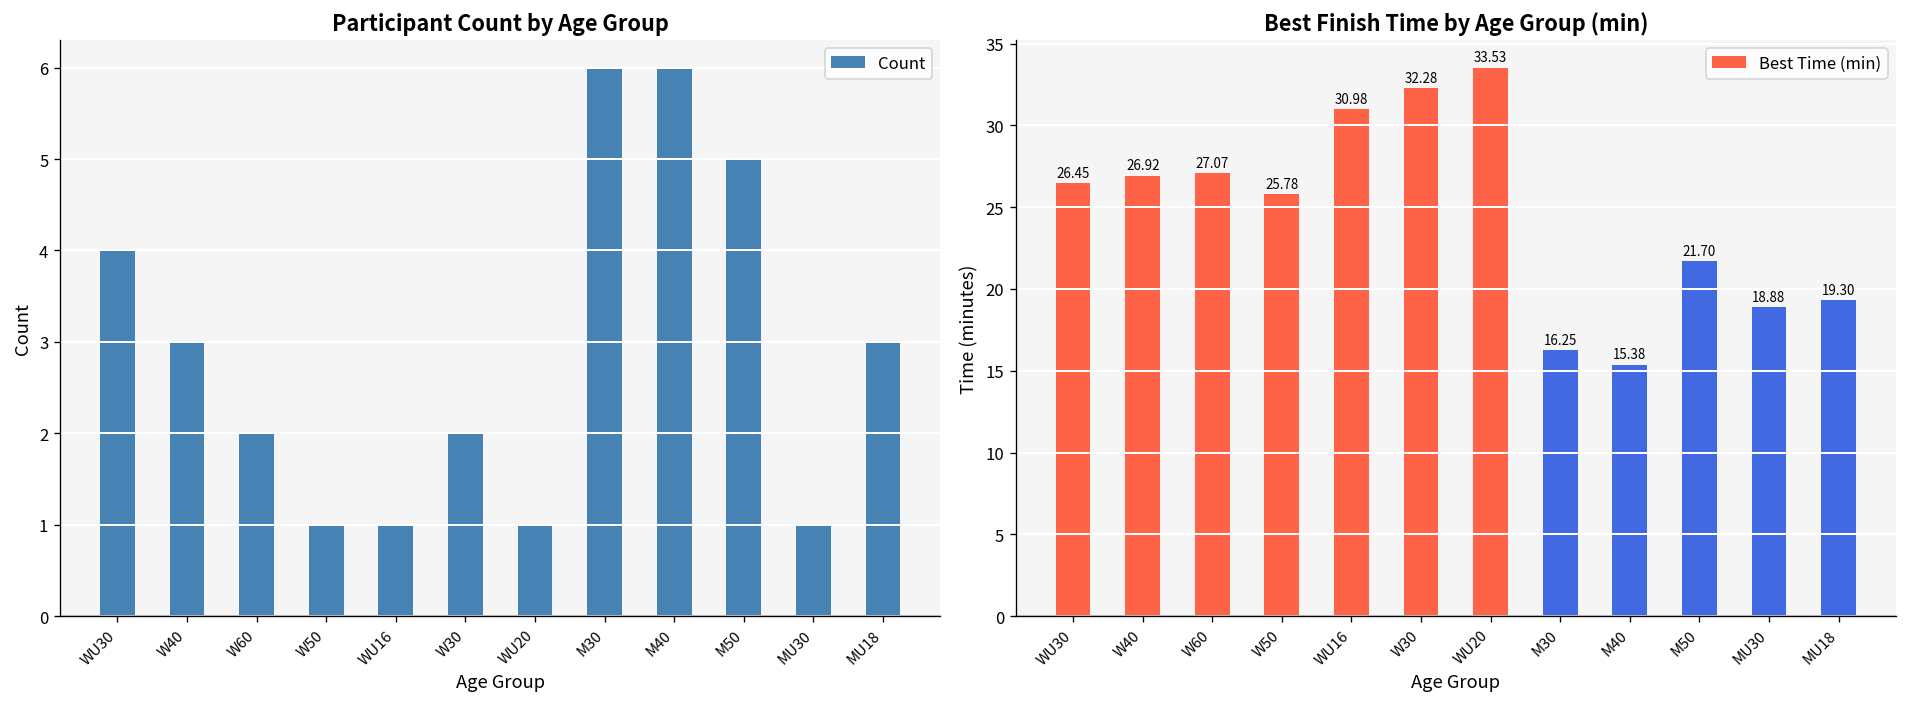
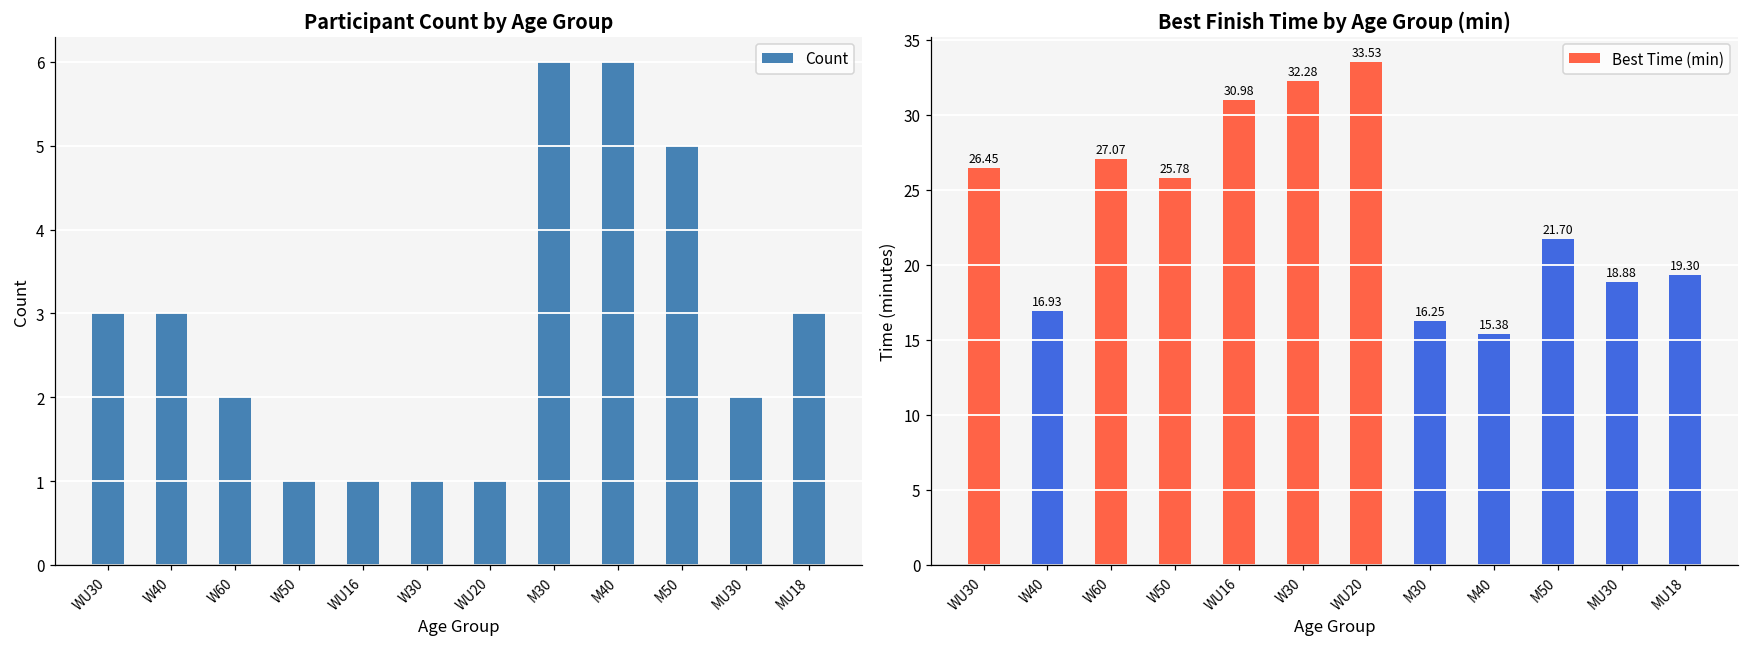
  {
    "Participant Count by Age Group": {
-     "WU30": 4,
+     "WU30": 3,
      "W40": 3,
      "W60": 2,
      "W50": 1,
      "WU16": 1,
-     "W30": 2,
+     "W30": 1,
      "WU20": 1,
      "M30": 6,
      "M40": 6,
      "M50": 5,
-     "MU30": 1,
+     "MU30": 2,
      "MU18": 3
    },
    "Best Finish Time by Age Group (min)": {
      "WU30": 26.45,
-     "W40": 26.92,
+     "W40": 16.93,
      "W60": 27.07,
      "W50": 25.78,
      "WU16": 30.98,
      "W30": 32.28,
      "WU20": 33.53,
      "M30": 16.25,
      "M40": 15.38,
      "M50": 21.70,
      "MU30": 18.88,
      "MU18": 19.30
    }
  }
